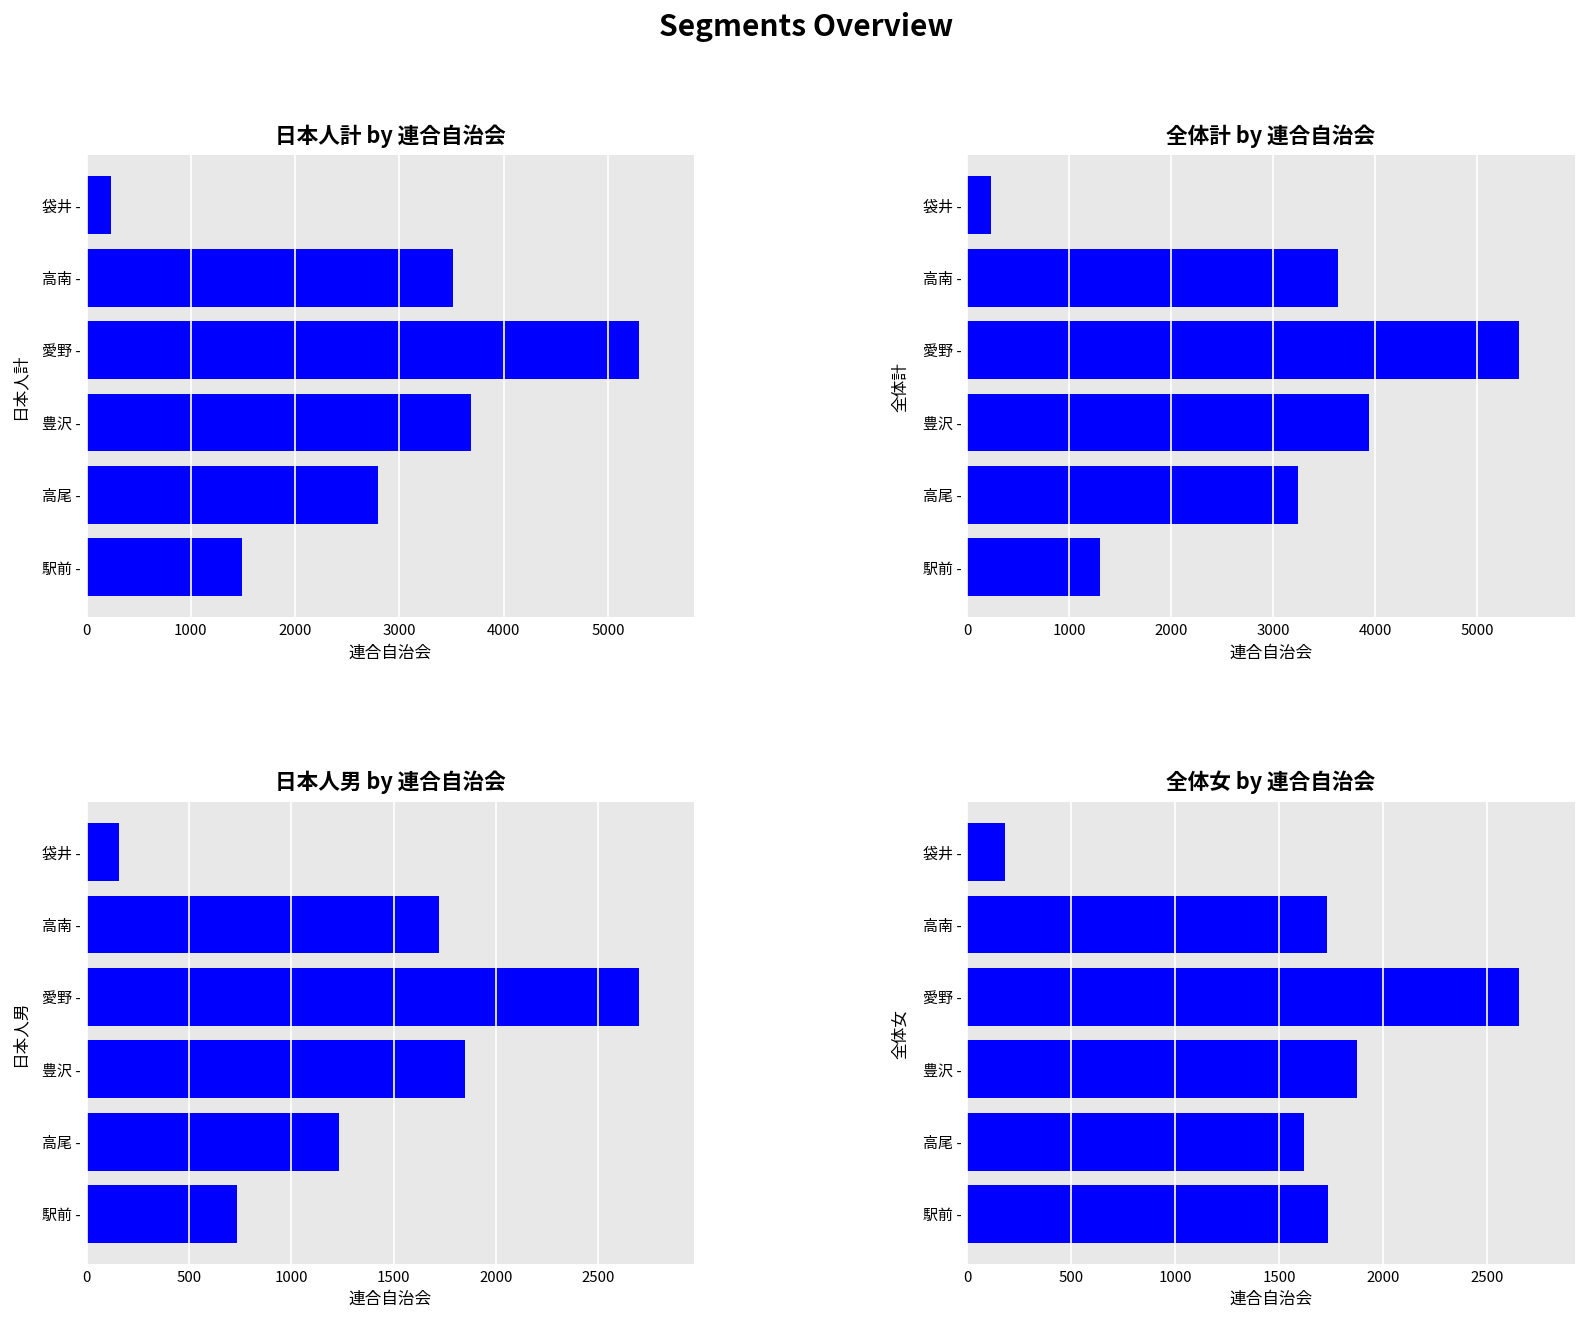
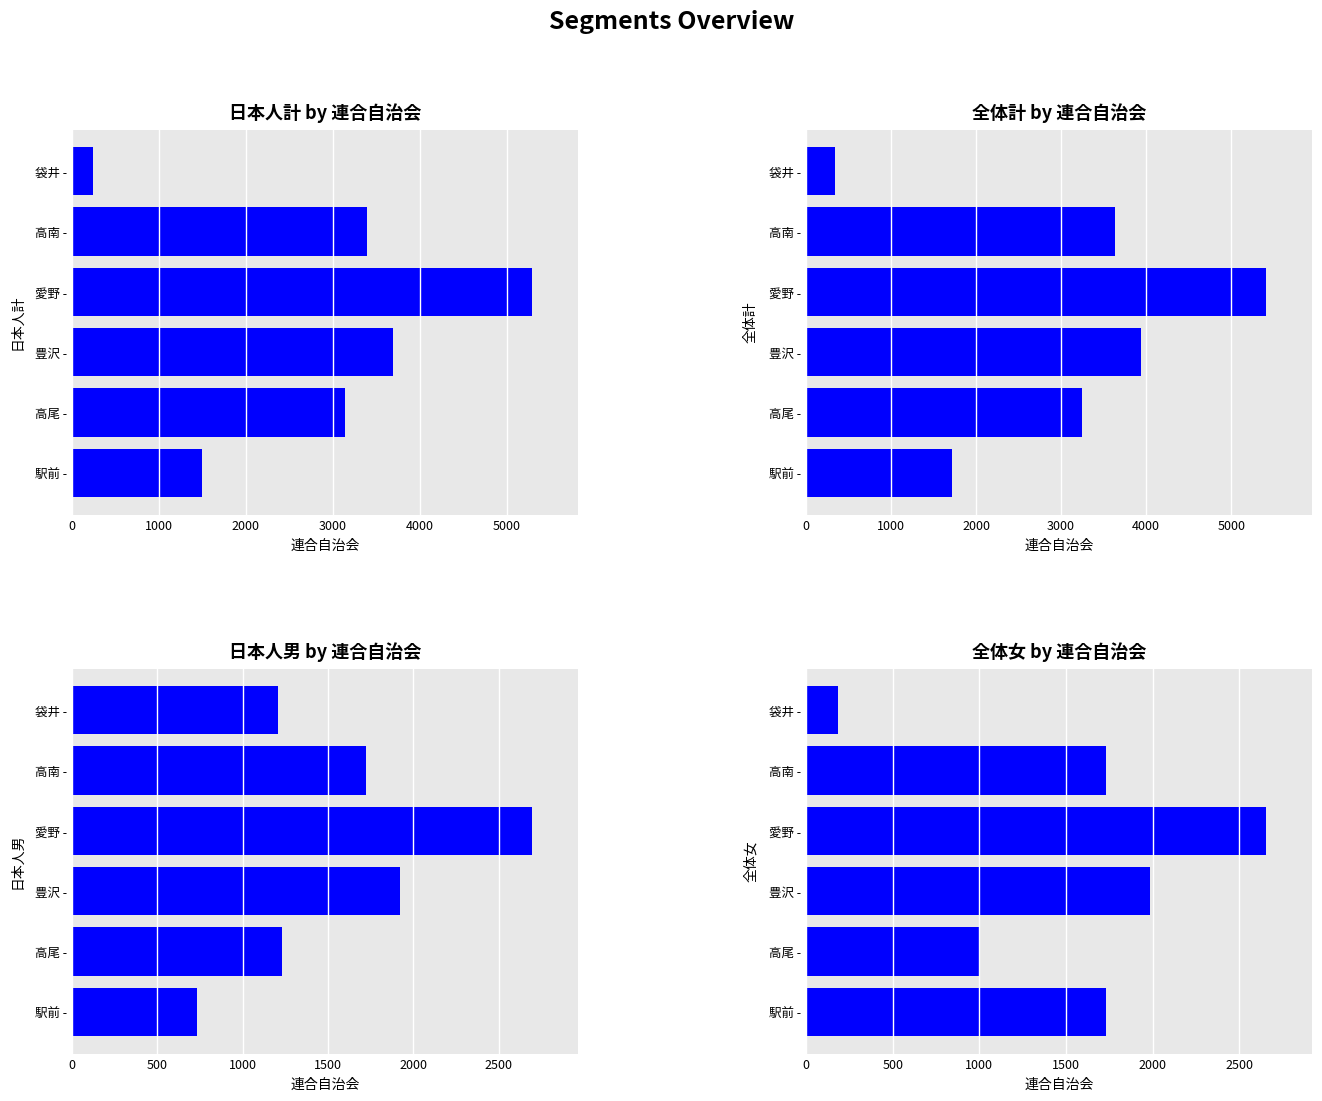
  {
    "日本人計 by 連合自治会": {
      "袋井 -": 200,
-     "高南 -": 3500,
+     "高南 -": 3400,
      "愛野 -": 5300,
      "豊沢 -": 3700,
-     "高尾 -": 2800,
+     "高尾 -": 3100,
      "駅前 -": 1500
    },
    "全体計 by 連合自治会": {
-     "袋井 -": 200,
+     "袋井 -": 300,
      "高南 -": 3600,
      "愛野 -": 5400,
      "豊沢 -": 3900,
      "高尾 -": 3200,
-     "駅前 -": 1300
+     "駅前 -": 1700
    },
    "日本人男 by 連合自治会": {
-     "袋井 -": 160,
+     "袋井 -": 1210,
      "高南 -": 1720,
      "愛野 -": 2700,
-     "豊沢 -": 1850,
+     "豊沢 -": 1920,
      "高尾 -": 1230,
      "駅前 -": 740
    },
    "全体女 by 連合自治会": {
      "袋井 -": 180,
      "高南 -": 1730,
      "愛野 -": 2650,
-     "豊沢 -": 1870,
-     "高尾 -": 1620,
+     "豊沢 -": 1980,
+     "高尾 -": 1000,
      "駅前 -": 1730
    }
  }
